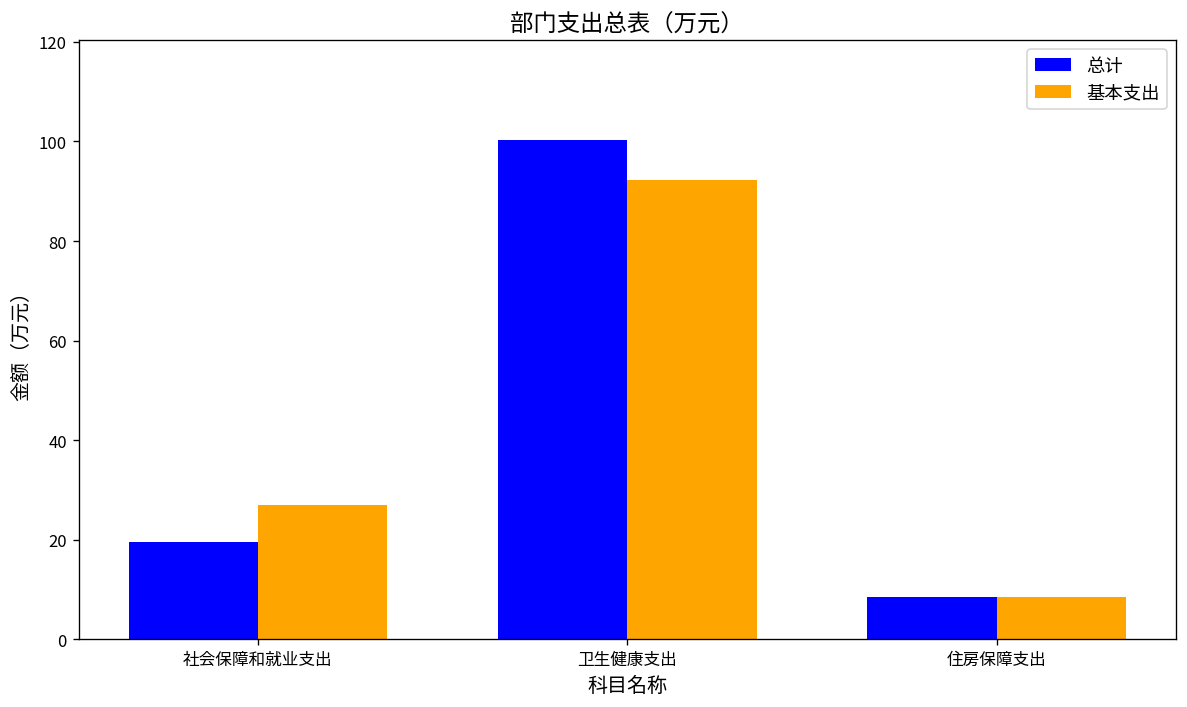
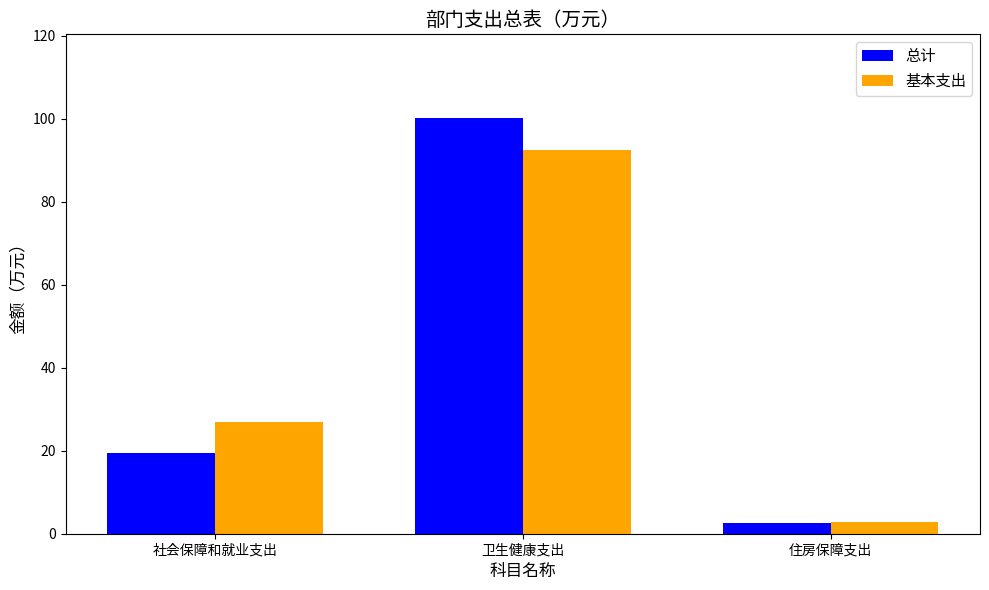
  {
    "总计": {
      "社会保障和就业支出": 20,
      "卫生健康支出": 100,
-     "住房保障支出": 9
+     "住房保障支出": 3
    },
    "基本支出": {
      "社会保障和就业支出": 27,
      "卫生健康支出": 92,
-     "住房保障支出": 9
+     "住房保障支出": 3
    }
  }
